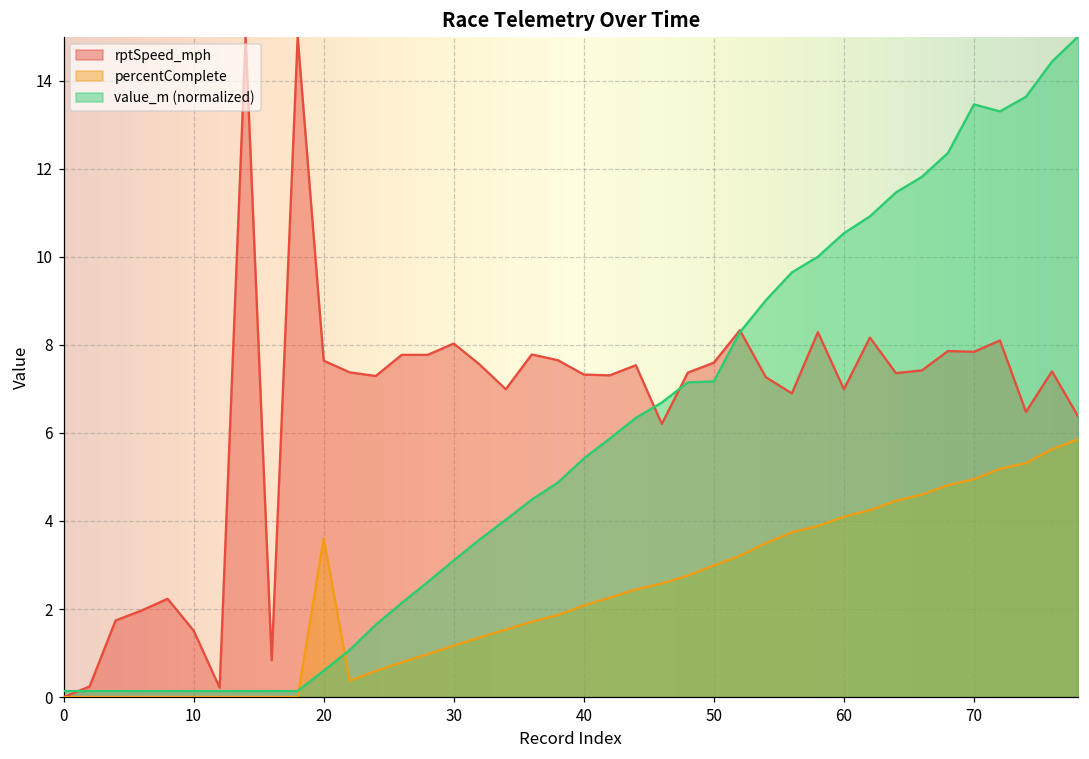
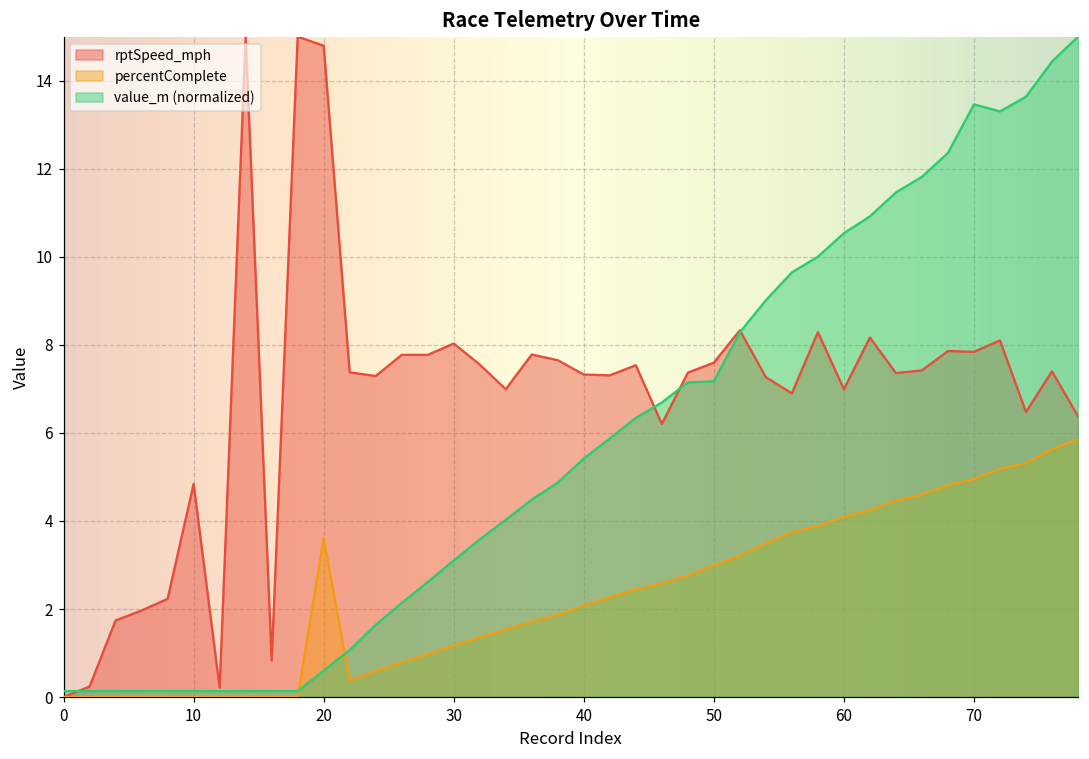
  {
    "rptSpeed_mph": {
-     "10": 1.5,
-     "20": 7.6,
+     "10": 4.8,
+     "20": 14.8,
      "30": 8.0,
      "40": 7.3,
      "50": 7.6,
      "60": 7.0,
      "70": 7.8
    },
    "percentComplete": {
      "10": 0.0,
      "20": 3.6,
      "30": 1.2,
      "40": 2.1,
      "50": 3.0,
      "60": 4.1,
      "70": 4.9
    },
    "value_m (normalized)": {
      "0": 0.1,
      "10": 0.1,
      "20": 0.6,
      "30": 3.1,
      "40": 5.4,
      "50": 7.2,
      "60": 10.5,
      "70": 13.5
    }
  }
